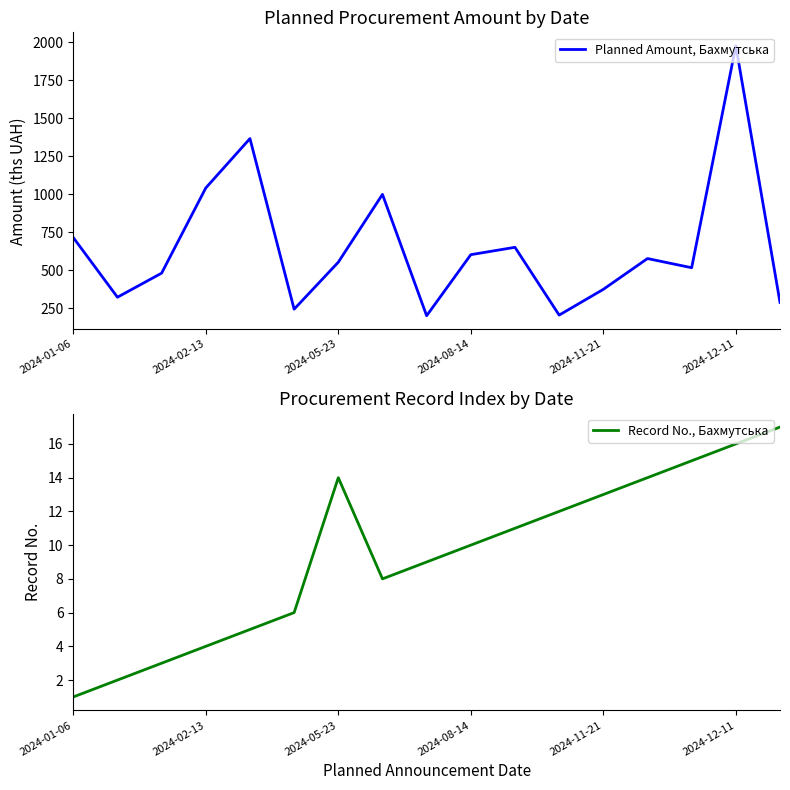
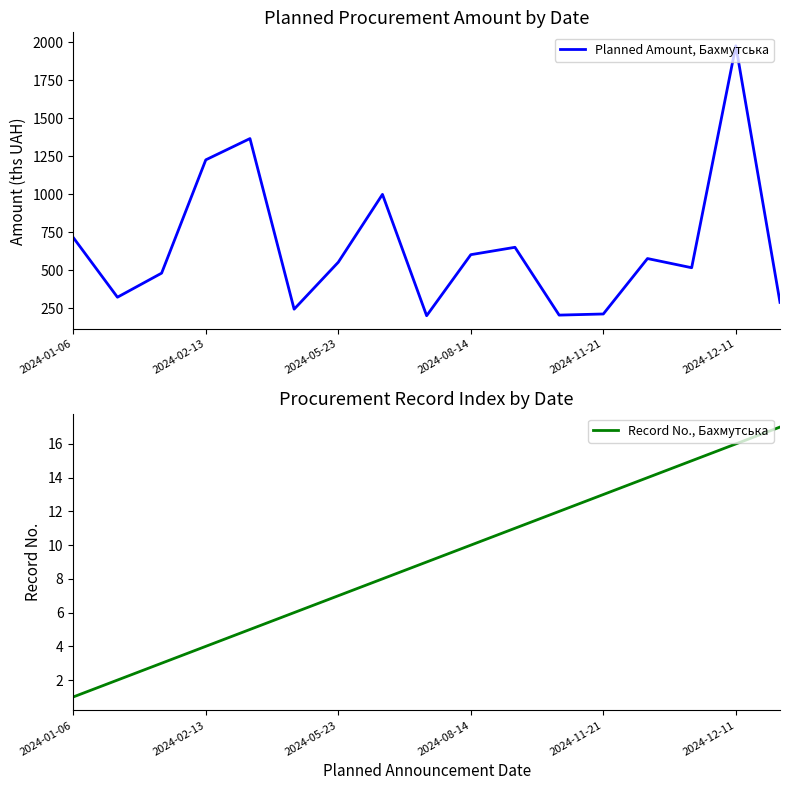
  {
    "Planned Procurement Amount by Date": {
      "2024-01-06": 710,
-     "2024-02-13": 1040,
+     "2024-02-13": 1230,
      "2024-05-23": 550,
      "2024-08-14": 600,
-     "2024-11-21": 370
+     "2024-11-21": 210
    },
    "Procurement Record Index by Date": {
      "2024-01-06": 1,
      "2024-02-13": 4,
-     "2024-05-23": 14,
+     "2024-05-23": 7,
      "2024-08-14": 10,
      "2024-11-21": 13
    }
  }
